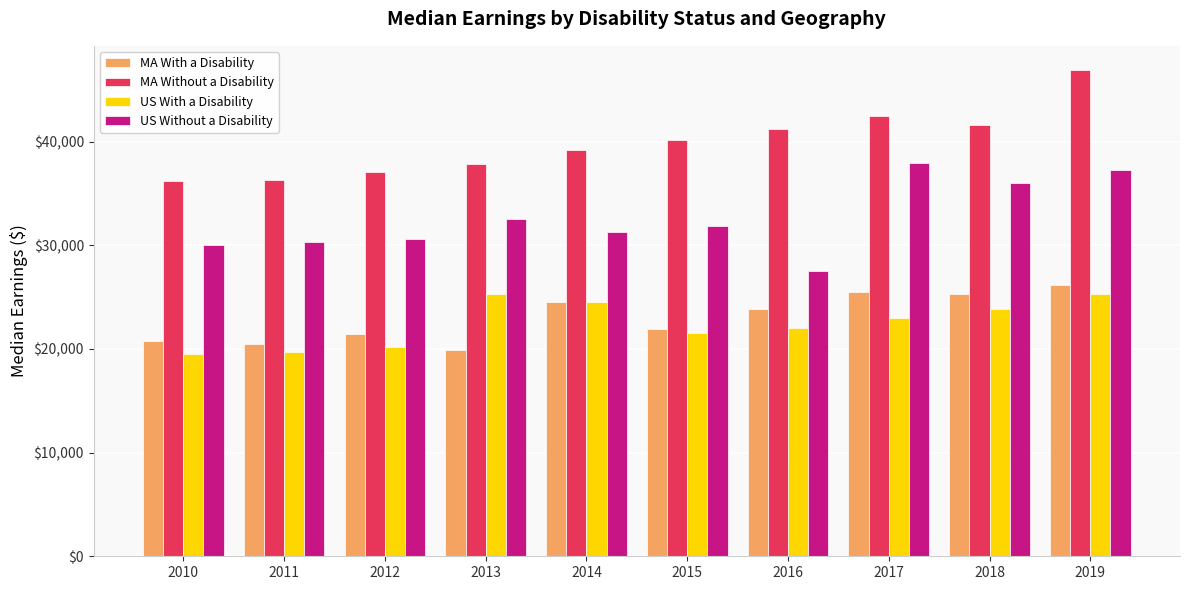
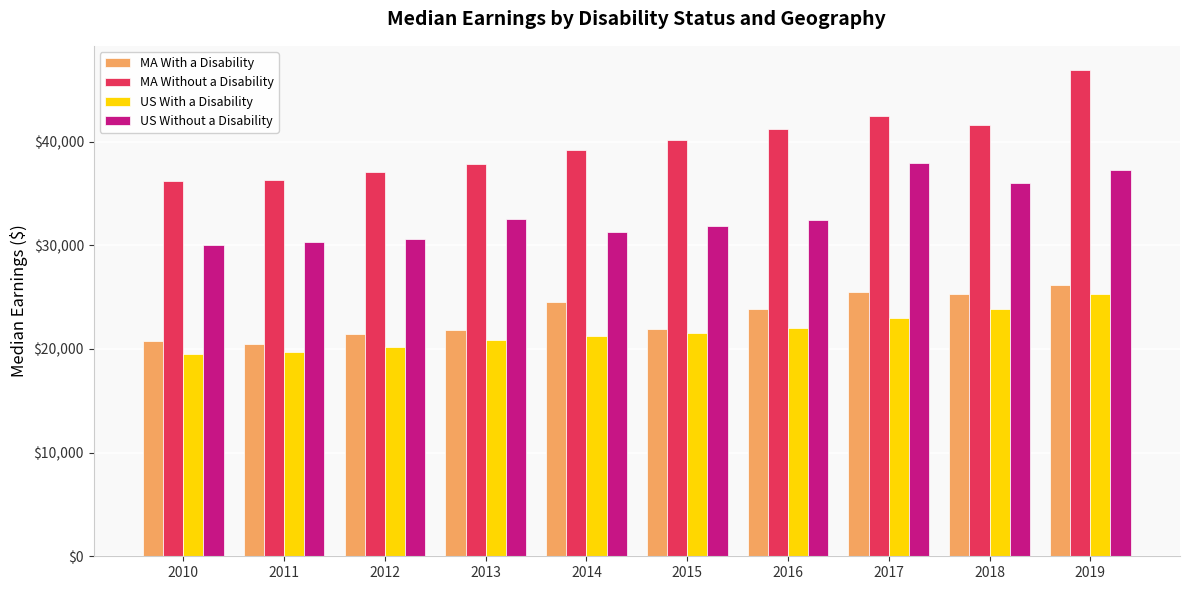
  {
    "MA With a Disability": {
      "2010": "$20,800",
      "2011": "$20,500",
      "2012": "$21,400",
-     "2013": "$19,900",
+     "2013": "$21,800",
      "2014": "$24,600",
      "2015": "$21,900",
      "2016": "$23,900",
      "2017": "$25,500",
      "2018": "$25,300",
      "2019": "$26,200"
    },
    "MA Without a Disability": {
      "2010": "$36,200",
      "2011": "$36,300",
      "2012": "$37,100",
      "2013": "$37,900",
      "2014": "$39,200",
      "2015": "$40,100",
      "2016": "$41,200",
      "2017": "$42,400",
      "2018": "$41,600",
      "2019": "$46,900"
    },
    "US With a Disability": {
      "2010": "$19,500",
      "2011": "$19,700",
      "2012": "$20,200",
-     "2013": "$25,300",
-     "2014": "$24,500",
+     "2013": "$20,900",
+     "2014": "$21,200",
      "2015": "$21,600",
      "2016": "$22,000",
      "2017": "$23,000",
      "2018": "$23,800",
      "2019": "$25,300"
    },
    "US Without a Disability": {
      "2010": "$30,000",
      "2011": "$30,300",
      "2012": "$30,700",
      "2013": "$32,500",
      "2014": "$31,300",
      "2015": "$31,900",
-     "2016": "$27,500",
+     "2016": "$32,500",
      "2017": "$37,900",
      "2018": "$36,000",
      "2019": "$37,300"
    }
  }
